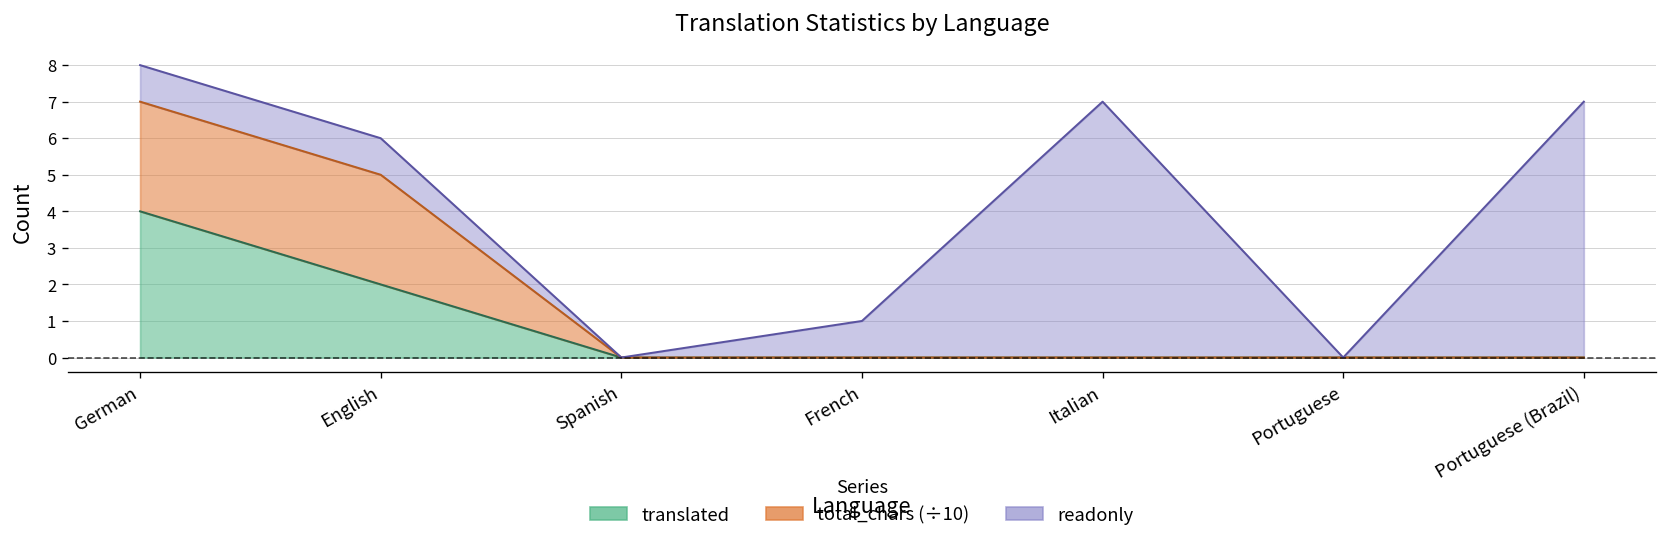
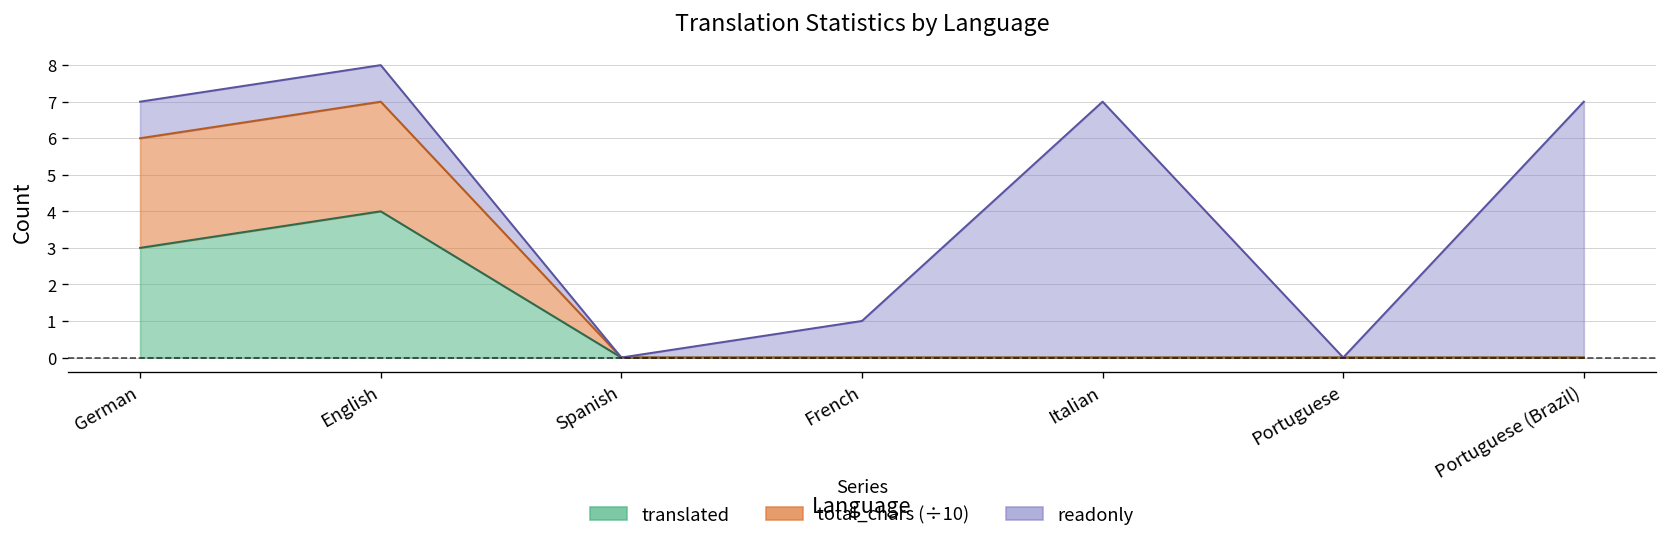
  {
    "translated": {
-     "German": 4,
-     "English": 2
+     "German": 3,
+     "English": 4
    },
    "readonly": {
      "German": 1,
      "English": 1,
      "French": 1,
      "Italian": 7,
      "Portuguese (Brazil)": 7
    }
  }
